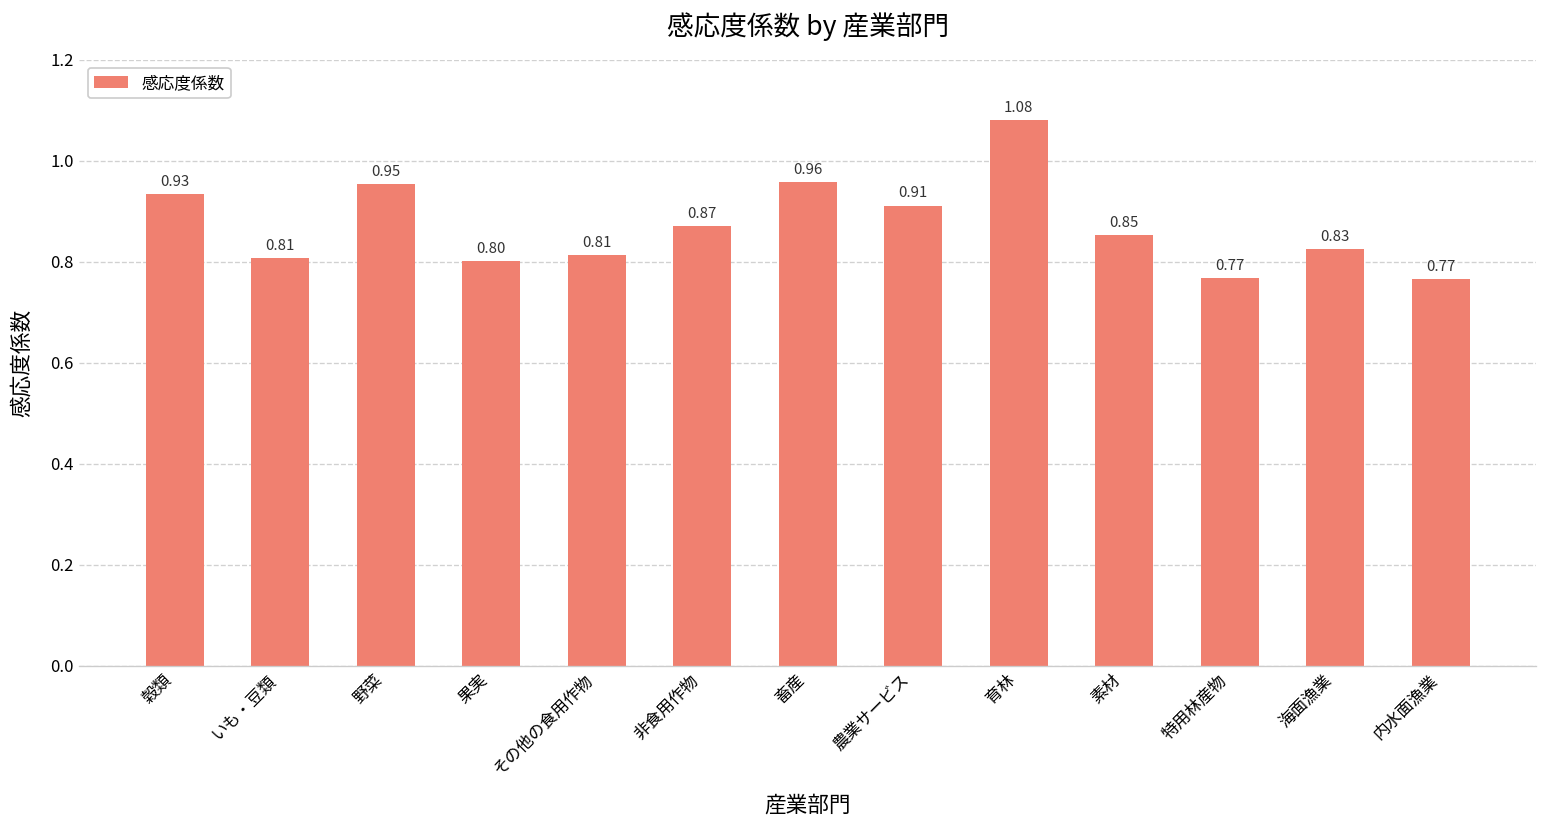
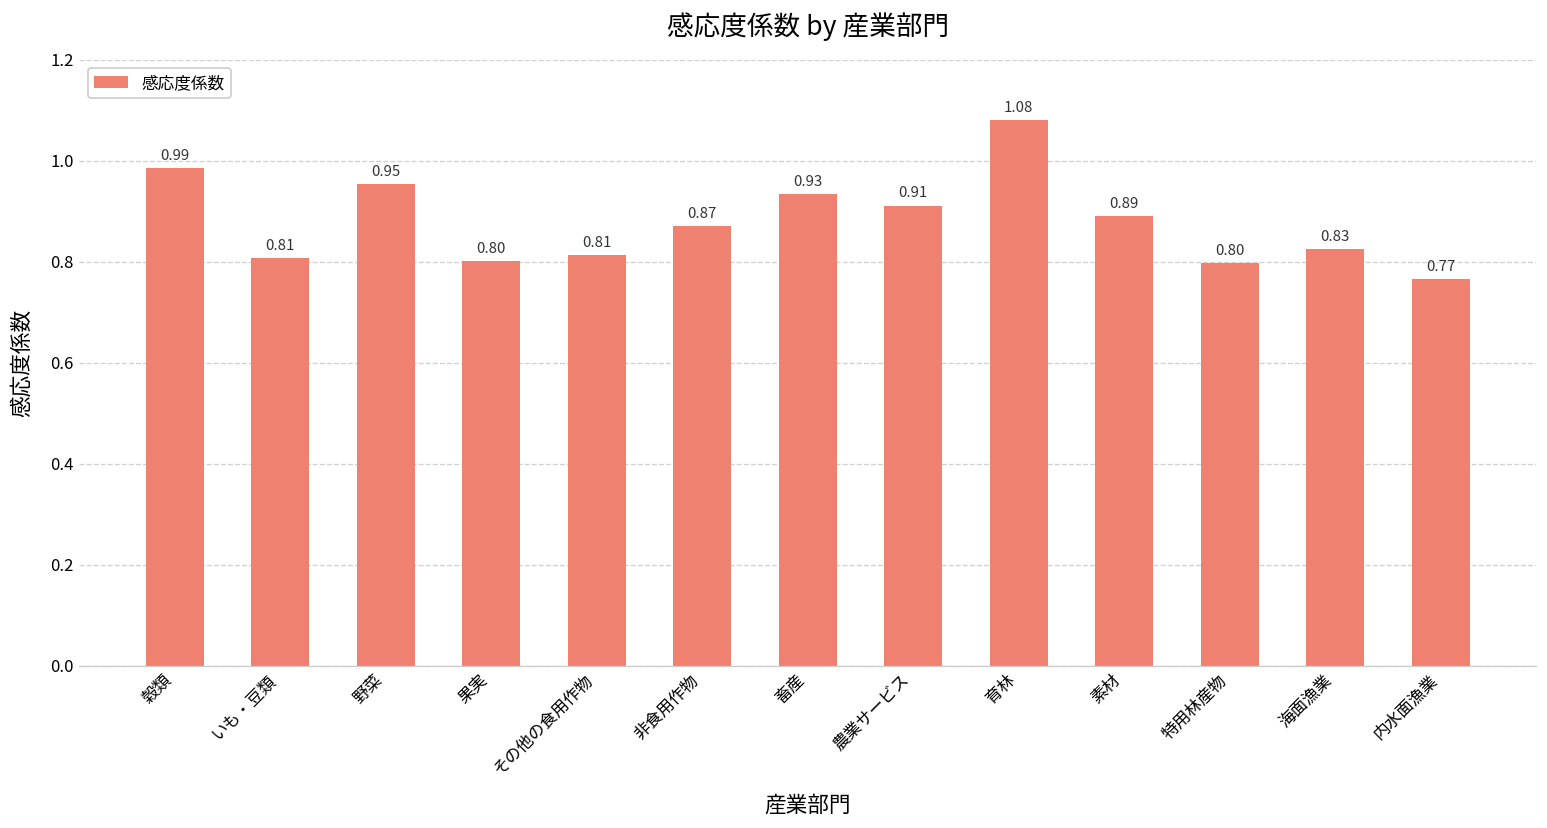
  {
-   "穀類": 0.93,
+   "穀類": 0.99,
    "いも・豆類": 0.81,
    "野菜": 0.95,
    "果実": 0.80,
    "その他の食用作物": 0.81,
    "非食用作物": 0.87,
-   "畜産": 0.96,
+   "畜産": 0.93,
    "農業サービス": 0.91,
    "育林": 1.08,
-   "素材": 0.85,
-   "特用林産物": 0.77,
+   "素材": 0.89,
+   "特用林産物": 0.80,
    "海面漁業": 0.83,
    "内水面漁業": 0.77
  }
